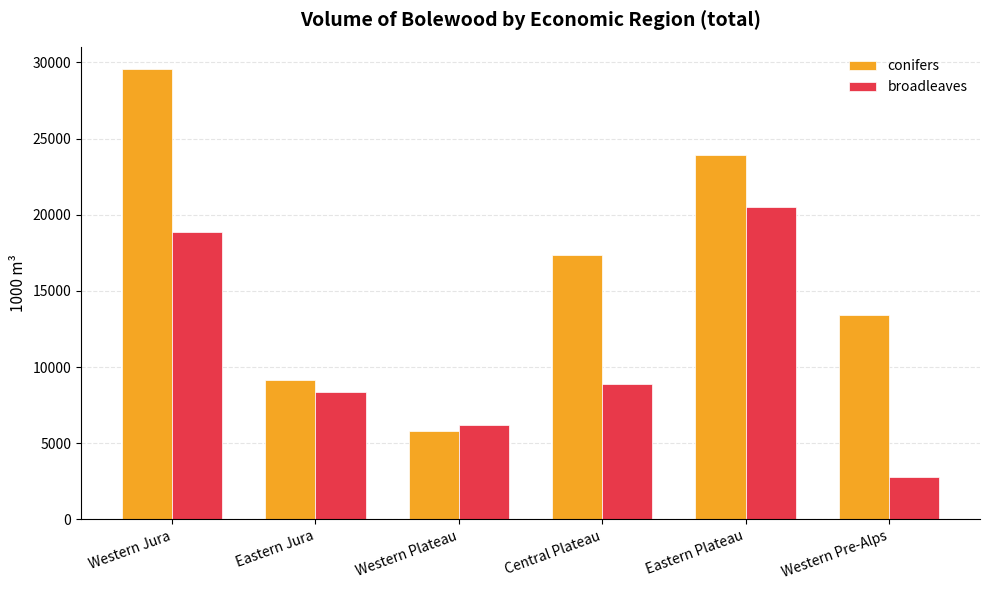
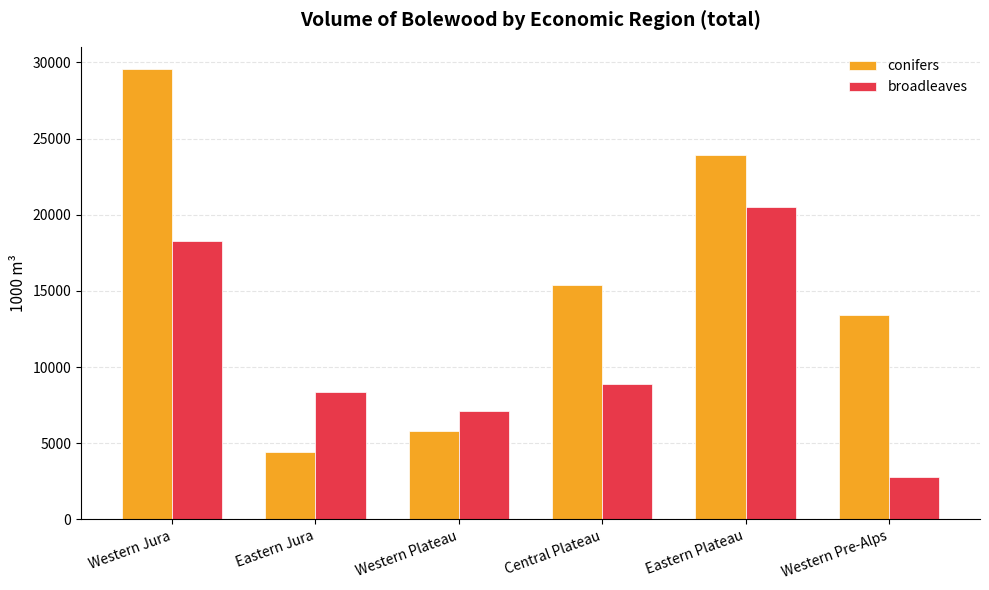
  {
    "conifers": {
      "Western Jura": 29500,
-     "Eastern Jura": 9200,
+     "Eastern Jura": 4400,
      "Western Plateau": 5800,
-     "Central Plateau": 17300,
+     "Central Plateau": 15400,
      "Eastern Plateau": 23900,
      "Western Pre-Alps": 13400
    },
    "broadleaves": {
-     "Western Jura": 18900,
+     "Western Jura": 18300,
      "Eastern Jura": 8300,
-     "Western Plateau": 6200,
+     "Western Plateau": 7100,
      "Central Plateau": 8900,
      "Eastern Plateau": 20500,
      "Western Pre-Alps": 2800
    }
  }
